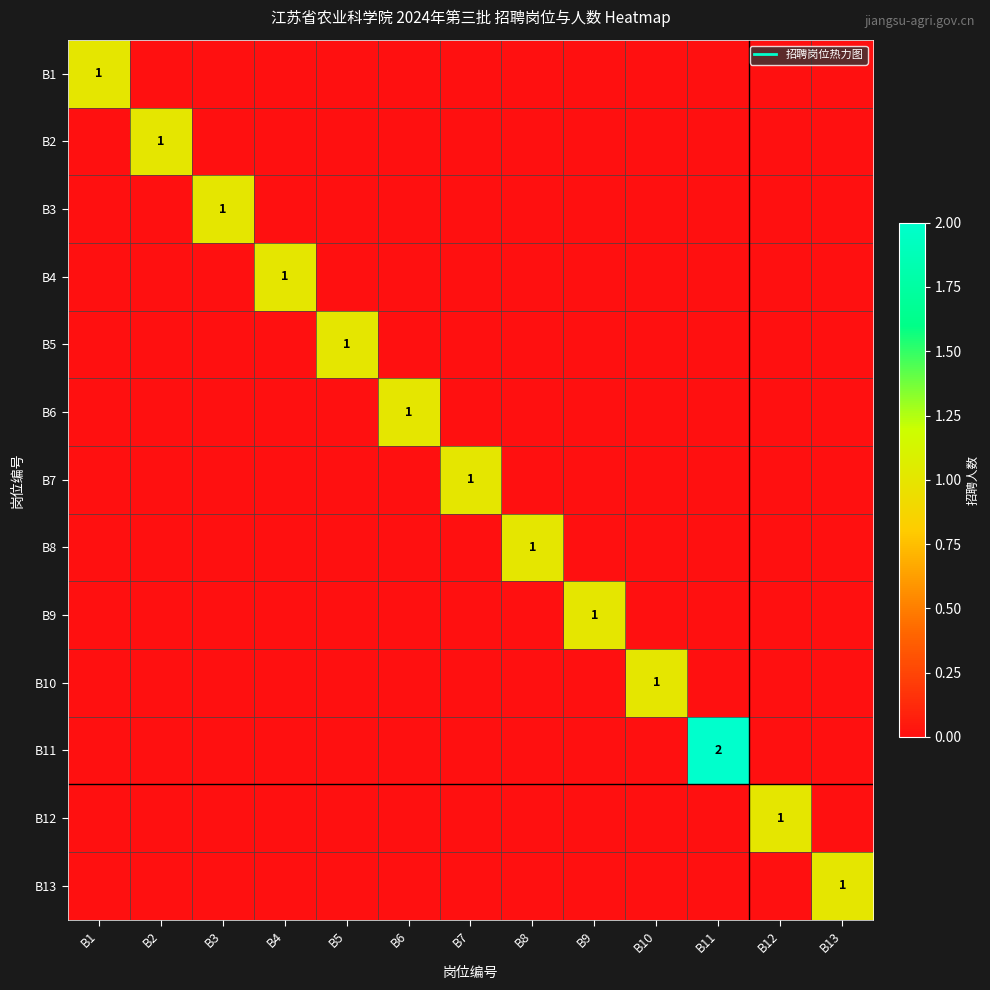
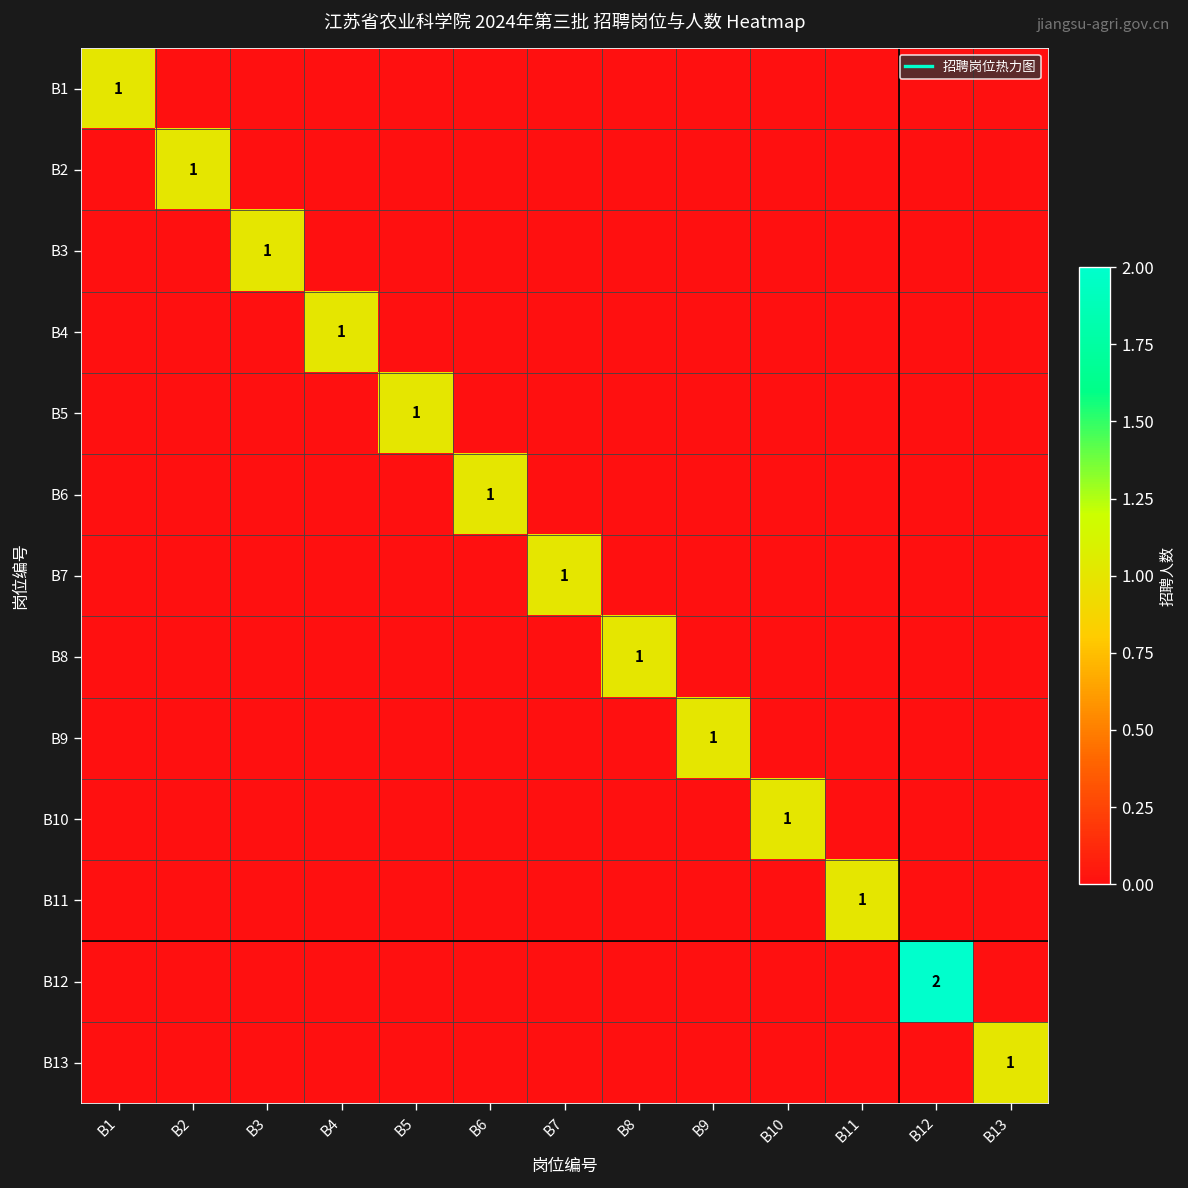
  {
    "B1": {
      "B1": 1
    },
    "B2": {
      "B2": 1
    },
    "B3": {
      "B3": 1
    },
    "B4": {
      "B4": 1
    },
    "B5": {
      "B5": 1
    },
    "B6": {
      "B6": 1
    },
    "B7": {
      "B7": 1
    },
    "B8": {
      "B8": 1
    },
    "B9": {
      "B9": 1
    },
    "B10": {
      "B10": 1
    },
    "B11": {
-     "B11": 2
+     "B11": 1
    },
    "B12": {
-     "B12": 1
+     "B12": 2
    },
    "B13": {
      "B13": 1
    }
  }
